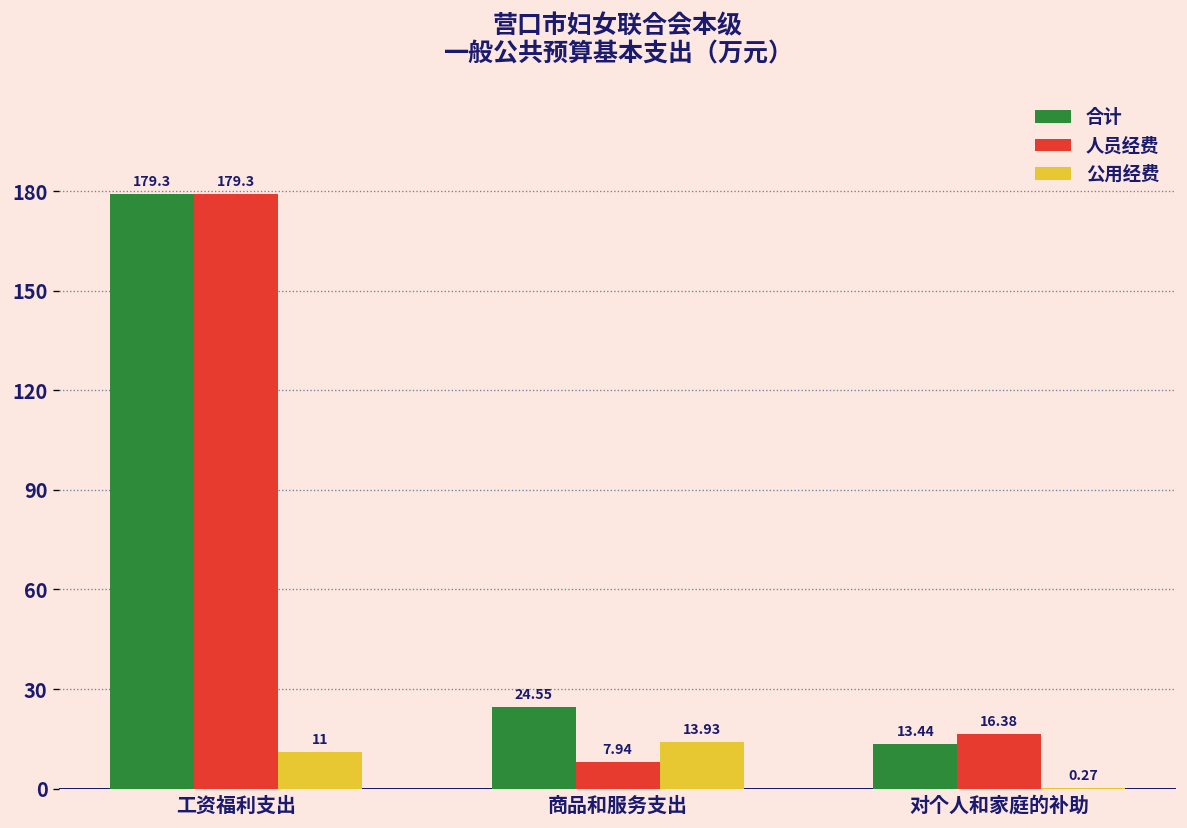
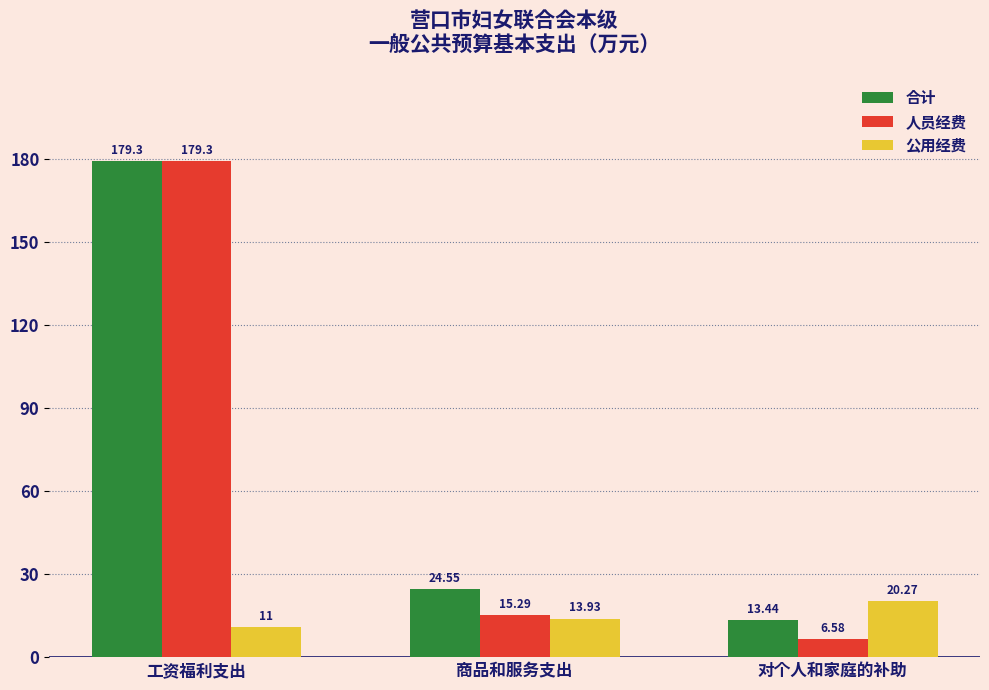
  {
    "合计": {
      "工资福利支出": 179.3,
      "商品和服务支出": 24.55,
      "对个人和家庭的补助": 13.44
    },
    "人员经费": {
      "工资福利支出": 179.3,
-     "商品和服务支出": 7.94,
-     "对个人和家庭的补助": 16.38
+     "商品和服务支出": 15.29,
+     "对个人和家庭的补助": 6.58
    },
    "公用经费": {
      "工资福利支出": 11,
      "商品和服务支出": 13.93,
-     "对个人和家庭的补助": 0.27
+     "对个人和家庭的补助": 20.27
    }
  }
